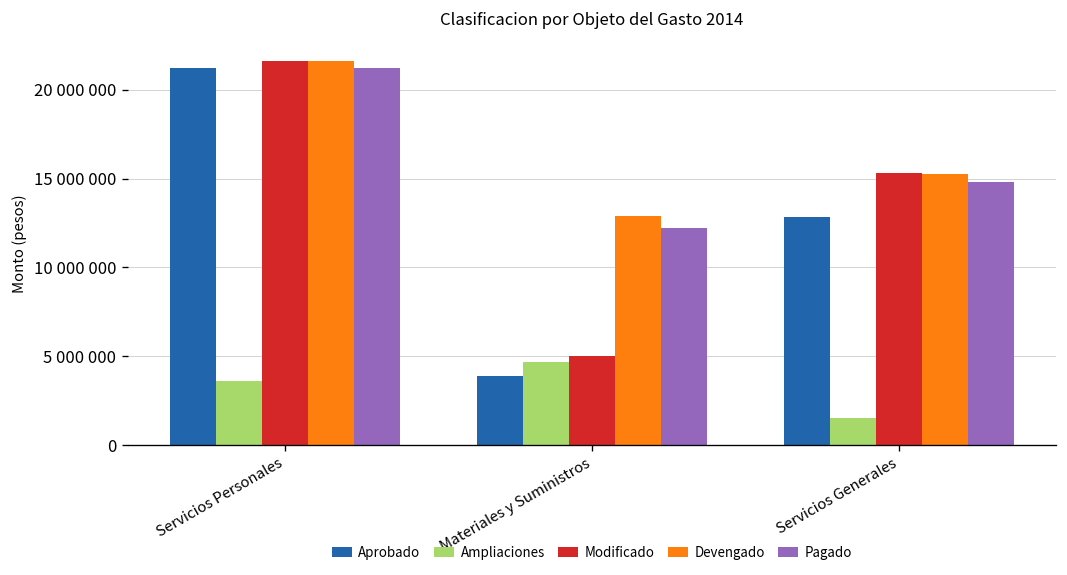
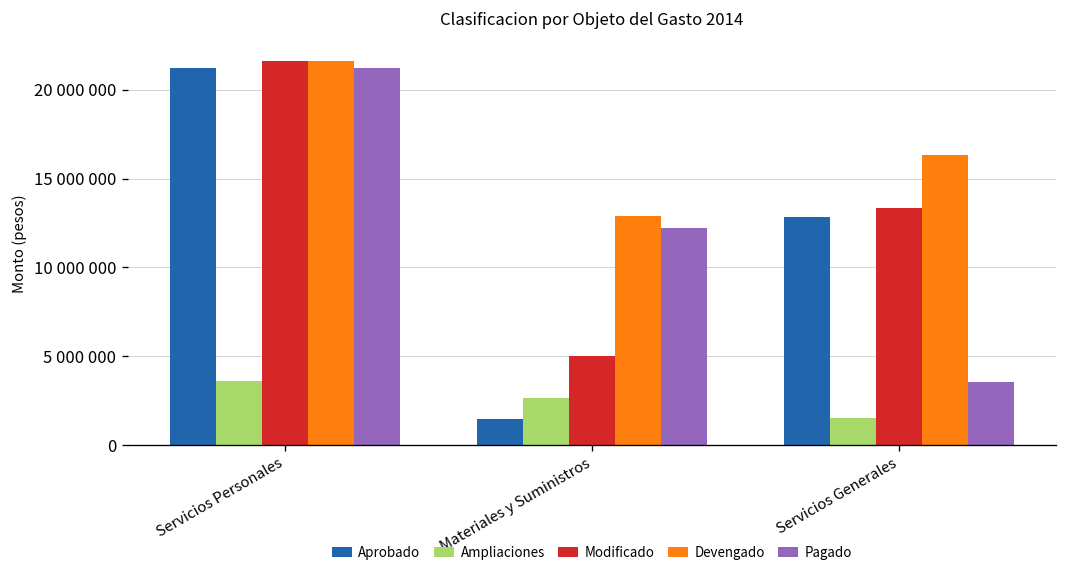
  {
    "Aprobado": {
      "Servicios Personales": 21200000,
-     "Materiales y Suministros": 3900000,
+     "Materiales y Suministros": 1500000,
      "Servicios Generales": 12800000
    },
    "Ampliaciones": {
      "Servicios Personales": 3600000,
-     "Materiales y Suministros": 4700000,
+     "Materiales y Suministros": 2600000,
      "Servicios Generales": 1500000
    },
    "Modificado": {
      "Servicios Personales": 21600000,
      "Materiales y Suministros": 5000000,
-     "Servicios Generales": 15300000
+     "Servicios Generales": 13300000
    },
    "Devengado": {
      "Servicios Personales": 21600000,
      "Materiales y Suministros": 12900000,
-     "Servicios Generales": 15300000
+     "Servicios Generales": 16300000
    },
    "Pagado": {
      "Servicios Personales": 21300000,
      "Materiales y Suministros": 12200000,
-     "Servicios Generales": 14800000
+     "Servicios Generales": 3600000
    }
  }
